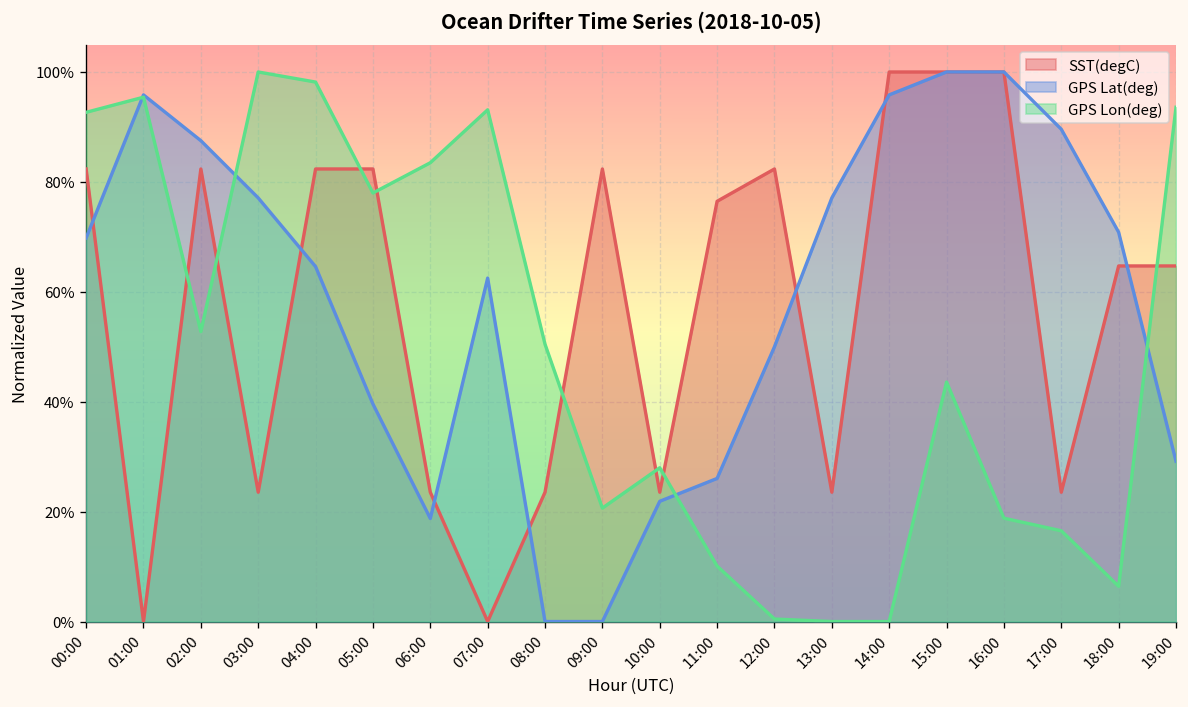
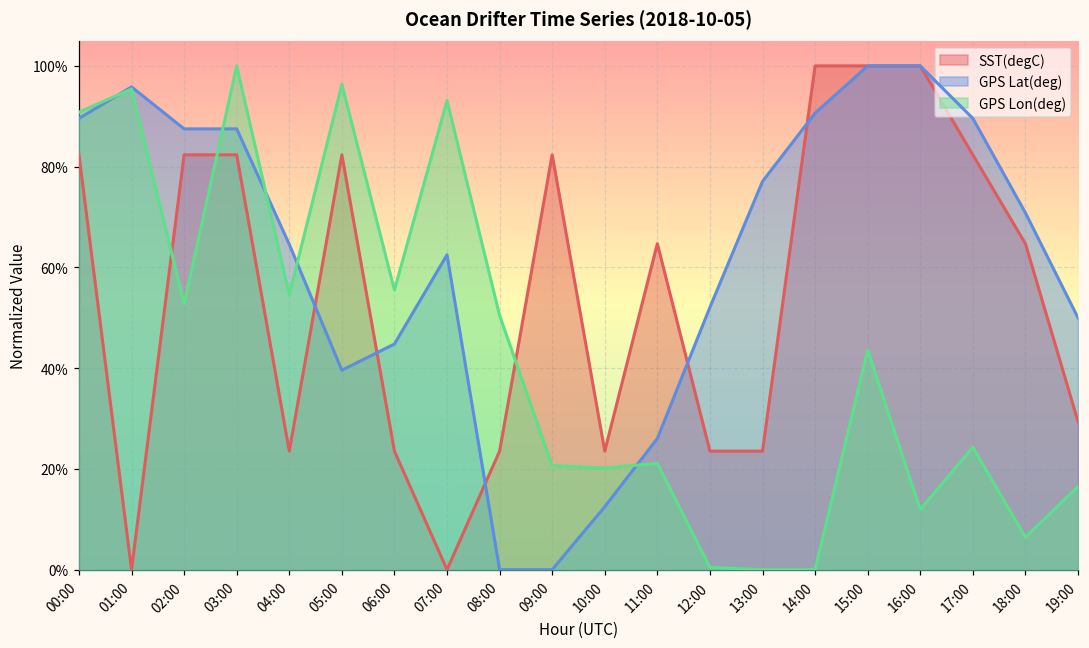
  {
    "SST(degC)": {
      "00:00": "82%",
      "01:00": "0%",
      "02:00": "82%",
-     "03:00": "24%",
-     "04:00": "82%",
+     "03:00": "82%",
+     "04:00": "24%",
      "05:00": "82%",
      "06:00": "24%",
      "07:00": "0%",
      "08:00": "24%",
      "09:00": "82%",
      "10:00": "24%",
-     "11:00": "76%",
-     "12:00": "82%",
+     "11:00": "65%",
+     "12:00": "24%",
      "13:00": "24%",
      "14:00": "100%",
-     "17:00": "24%",
+     "17:00": "82%",
      "18:00": "65%",
-     "19:00": "65%"
+     "19:00": "29%"
    },
    "GPS Lat(deg)": {
-     "00:00": "70%",
+     "00:00": "90%",
      "02:00": "87%",
-     "03:00": "77%",
+     "03:00": "87%",
      "04:00": "65%",
      "05:00": "40%",
-     "06:00": "19%",
+     "06:00": "45%",
      "07:00": "63%",
      "08:00": "0%",
      "09:00": "0%",
-     "10:00": "22%",
+     "10:00": "12%",
      "11:00": "26%",
-     "12:00": "50%",
+     "12:00": "52%",
      "13:00": "77%",
-     "14:00": "96%",
+     "14:00": "91%",
      "17:00": "90%",
      "18:00": "71%",
-     "19:00": "29%"
+     "19:00": "50%"
    },
    "GPS Lon(deg)": {
-     "00:00": "93%",
+     "00:00": "91%",
      "02:00": "53%",
      "03:00": "100%",
-     "04:00": "98%",
-     "05:00": "78%",
-     "06:00": "83%",
+     "04:00": "55%",
+     "05:00": "96%",
+     "06:00": "56%",
      "07:00": "93%",
      "08:00": "50%",
      "09:00": "21%",
-     "10:00": "28%",
-     "11:00": "10%",
+     "10:00": "20%",
+     "11:00": "21%",
      "12:00": "0%",
      "13:00": "0%",
      "14:00": "0%",
      "15:00": "44%",
-     "16:00": "19%",
-     "17:00": "17%",
+     "16:00": "12%",
+     "17:00": "24%",
      "18:00": "6%",
-     "19:00": "94%"
+     "19:00": "17%"
    }
  }
